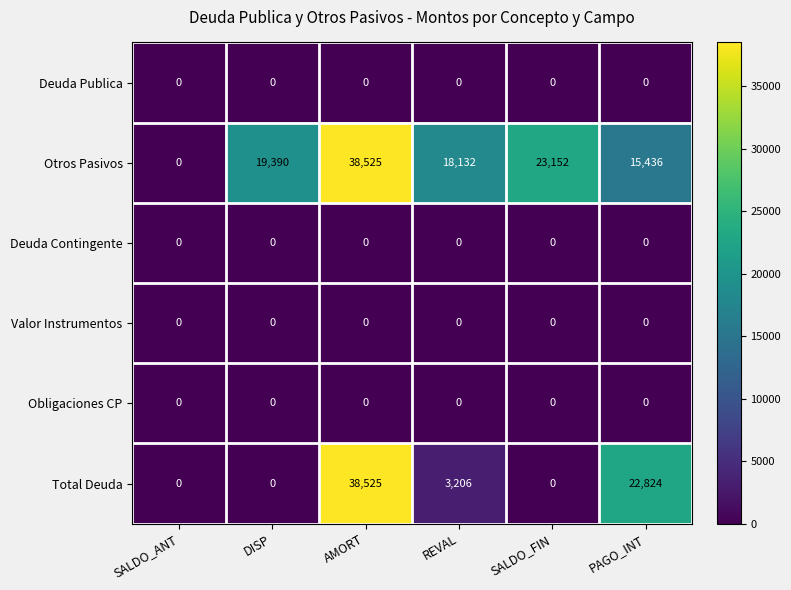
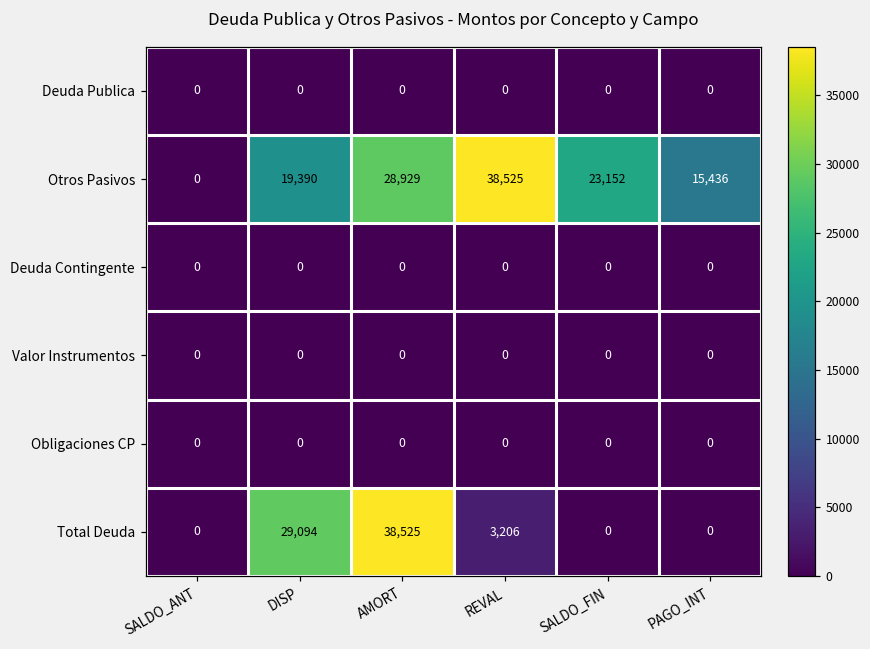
  {
    "Deuda Publica": {
      "SALDO_ANT": "0",
      "DISP": "0",
      "AMORT": "0",
      "REVAL": "0",
      "SALDO_FIN": "0",
      "PAGO_INT": "0"
    },
    "Otros Pasivos": {
      "SALDO_ANT": "0",
      "DISP": "19,390",
-     "AMORT": "38,525",
-     "REVAL": "18,132",
+     "AMORT": "28,929",
+     "REVAL": "38,525",
      "SALDO_FIN": "23,152",
      "PAGO_INT": "15,436"
    },
    "Deuda Contingente": {
      "SALDO_ANT": "0",
      "DISP": "0",
      "AMORT": "0",
      "REVAL": "0",
      "SALDO_FIN": "0",
      "PAGO_INT": "0"
    },
    "Valor Instrumentos": {
      "SALDO_ANT": "0",
      "DISP": "0",
      "AMORT": "0",
      "REVAL": "0",
      "SALDO_FIN": "0",
      "PAGO_INT": "0"
    },
    "Obligaciones CP": {
      "SALDO_ANT": "0",
      "DISP": "0",
      "AMORT": "0",
      "REVAL": "0",
      "SALDO_FIN": "0",
      "PAGO_INT": "0"
    },
    "Total Deuda": {
      "SALDO_ANT": "0",
-     "DISP": "0",
+     "DISP": "29,094",
      "AMORT": "38,525",
      "REVAL": "3,206",
      "SALDO_FIN": "0",
-     "PAGO_INT": "22,824"
+     "PAGO_INT": "0"
    }
  }
